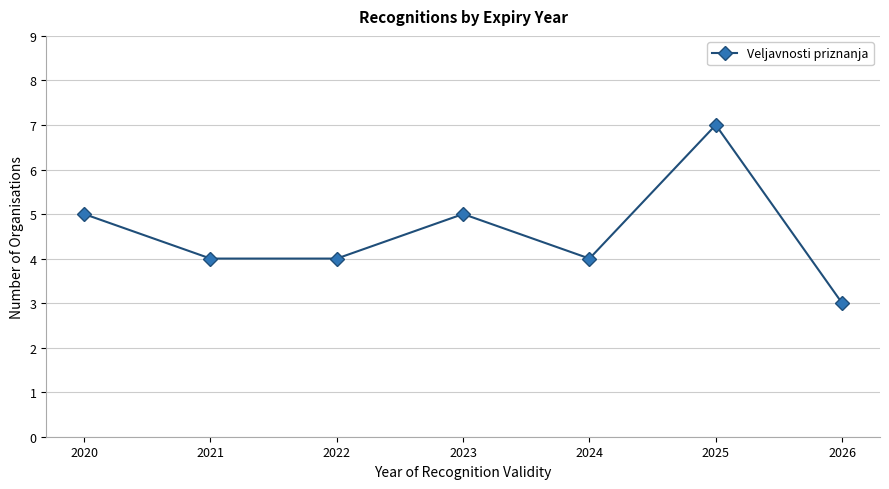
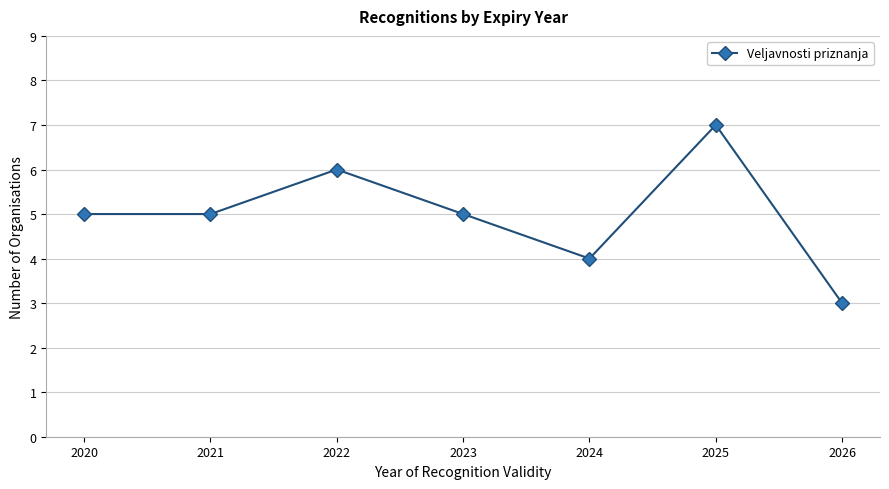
  {
    "2020": 5,
-   "2021": 4,
-   "2022": 4,
+   "2021": 5,
+   "2022": 6,
    "2023": 5,
    "2024": 4,
    "2025": 7,
    "2026": 3
  }
